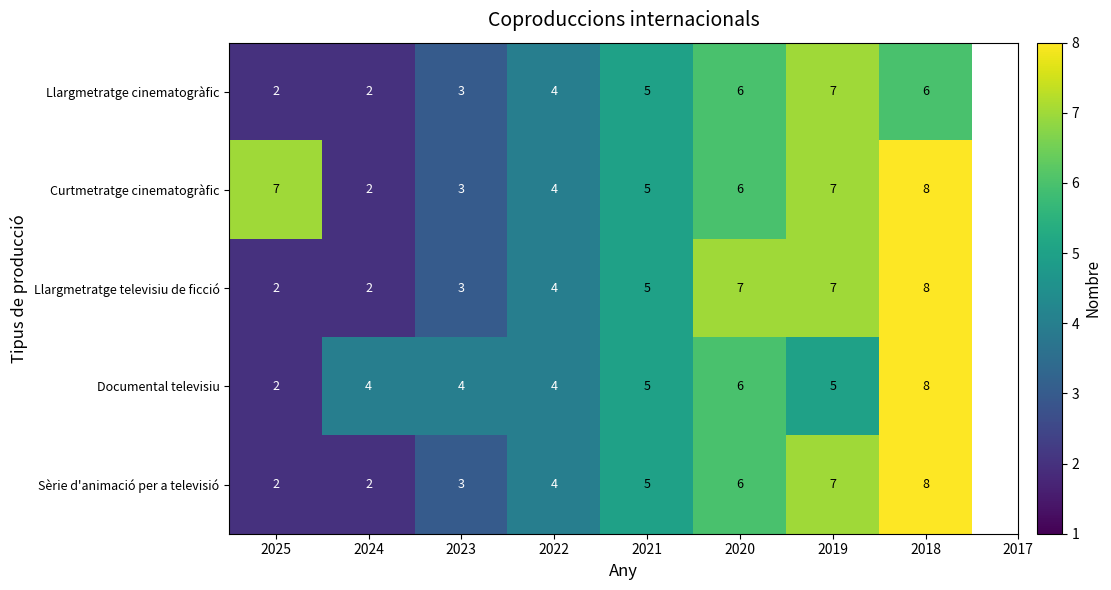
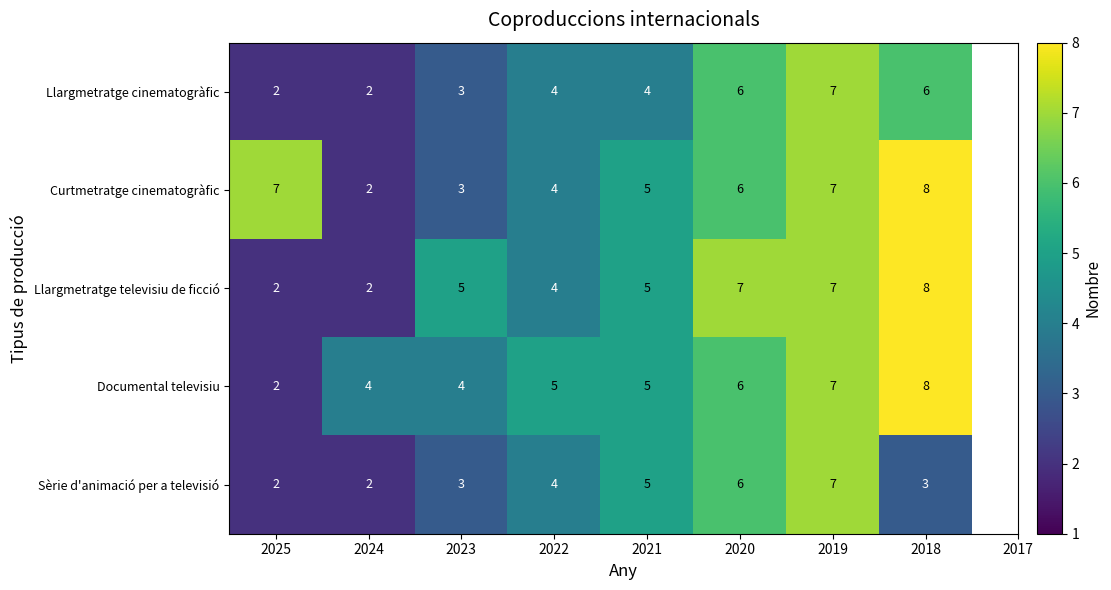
  {
    "Llargmetratge cinematogràfic": {
      "2025": 2,
      "2024": 2,
      "2023": 3,
      "2022": 4,
-     "2021": 5,
+     "2021": 4,
      "2020": 6,
      "2019": 7,
      "2018": 6
    },
    "Curtmetratge cinematogràfic": {
      "2025": 7,
      "2024": 2,
      "2023": 3,
      "2022": 4,
      "2021": 5,
      "2020": 6,
      "2019": 7,
      "2018": 8
    },
    "Llargmetratge televisiu de ficció": {
      "2025": 2,
      "2024": 2,
-     "2023": 3,
+     "2023": 5,
      "2022": 4,
      "2021": 5,
      "2020": 7,
      "2019": 7,
      "2018": 8
    },
    "Documental televisiu": {
      "2025": 2,
      "2024": 4,
      "2023": 4,
-     "2022": 4,
+     "2022": 5,
      "2021": 5,
      "2020": 6,
-     "2019": 5,
+     "2019": 7,
      "2018": 8
    },
    "Sèrie d'animació per a televisió": {
      "2025": 2,
      "2024": 2,
      "2023": 3,
      "2022": 4,
      "2021": 5,
      "2020": 6,
      "2019": 7,
-     "2018": 8
+     "2018": 3
    }
  }
